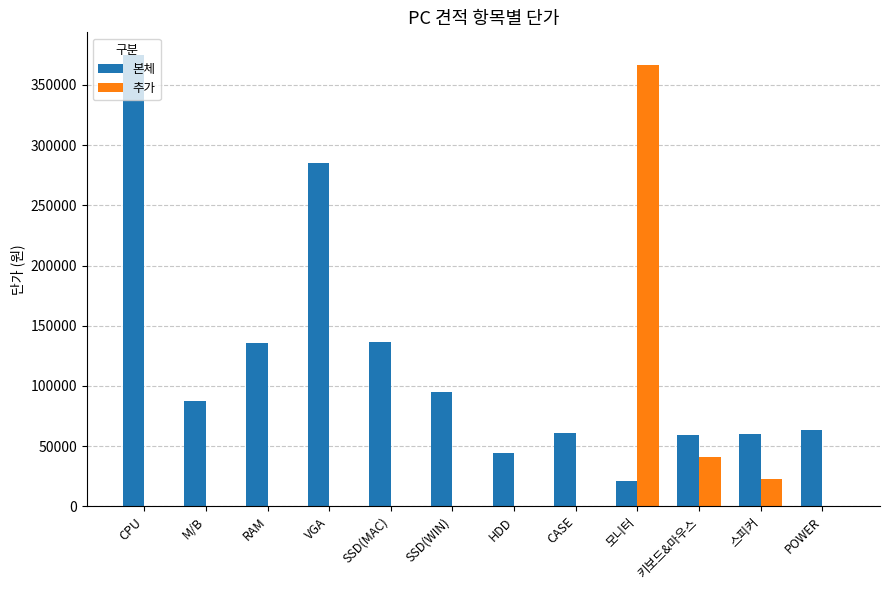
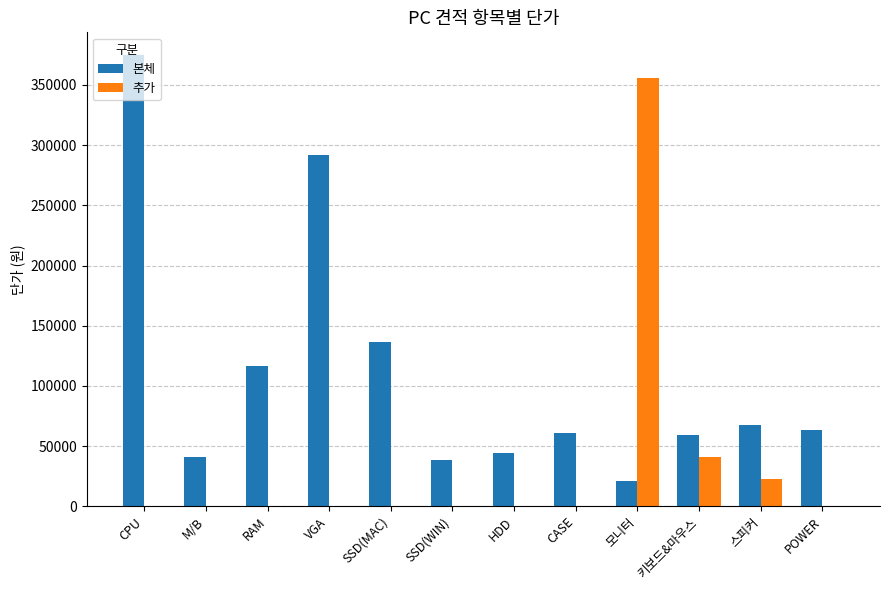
  {
    "본체": {
-     "M/B": 87000,
-     "RAM": 136000,
-     "VGA": 285000,
+     "M/B": 41000,
+     "RAM": 116000,
+     "VGA": 292000,
      "SSD(MAC)": 136000,
-     "SSD(WIN)": 95000,
+     "SSD(WIN)": 39000,
      "HDD": 44000,
      "CASE": 61000,
      "모니터": 21000,
      "키보드&마우스": 59000,
-     "스피커": 60000,
+     "스피커": 68000,
      "POWER": 63000
    },
    "추가": {
      "CPU": 0,
      "M/B": 0,
      "RAM": 0,
      "VGA": 0,
      "SSD(MAC)": 0,
      "SSD(WIN)": 0,
      "HDD": 0,
      "CASE": 0,
-     "모니터": 366000,
+     "모니터": 356000,
      "키보드&마우스": 41000,
      "스피커": 22000,
      "POWER": 0
    }
  }
